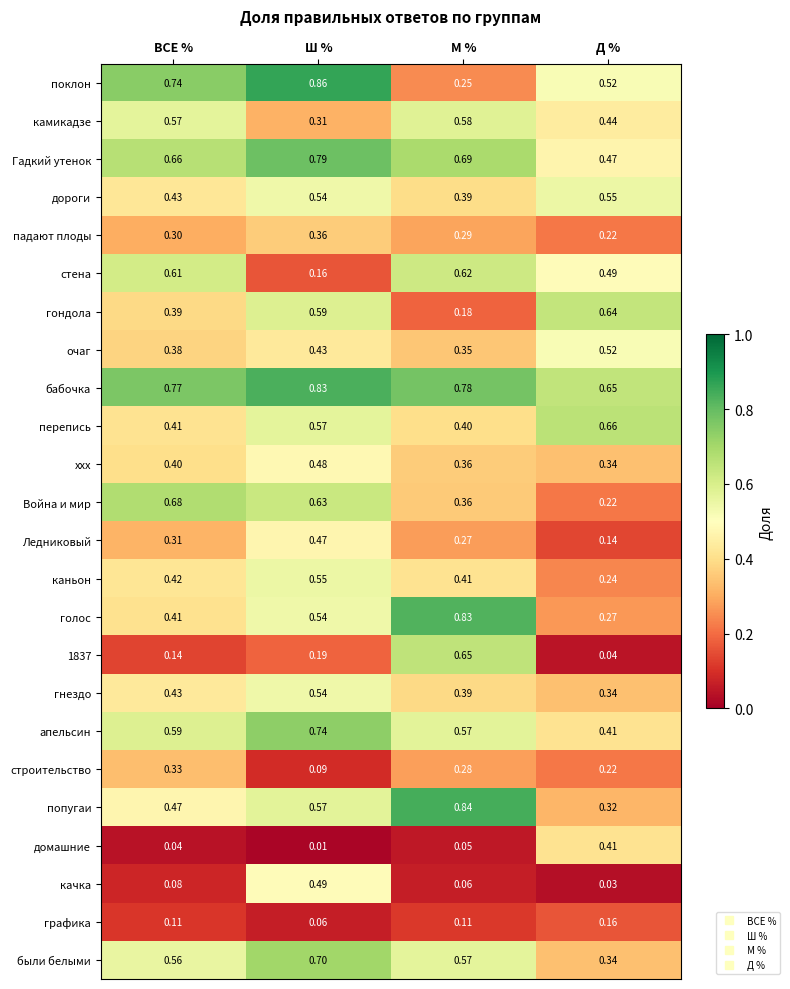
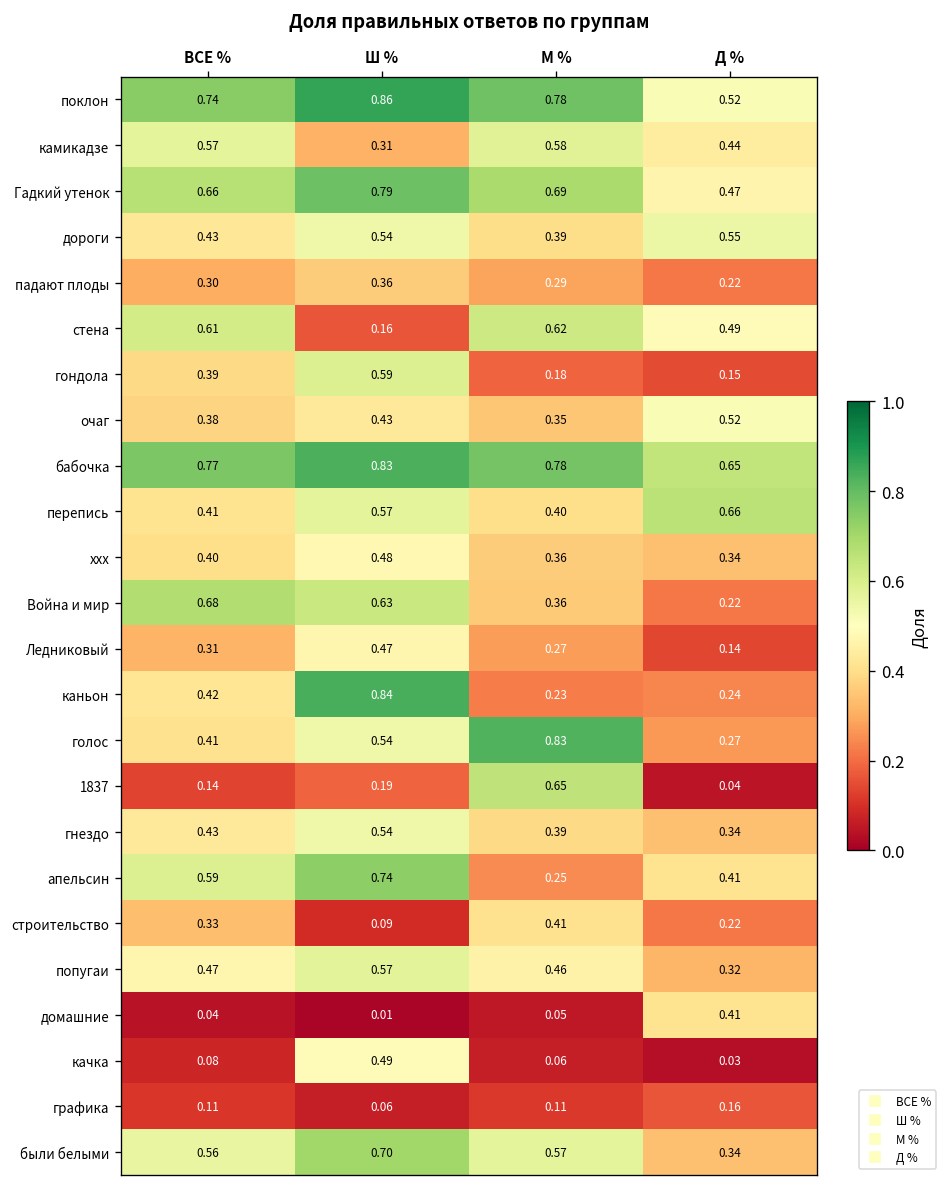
  {
    "поклон": {
      "ВСЕ %": 0.74,
      "Ш %": 0.86,
-     "М %": 0.25,
+     "М %": 0.78,
      "Д %": 0.52
    },
    "камикадзе": {
      "ВСЕ %": 0.57,
      "Ш %": 0.31,
      "М %": 0.58,
      "Д %": 0.44
    },
    "Гадкий утенок": {
      "ВСЕ %": 0.66,
      "Ш %": 0.79,
      "М %": 0.69,
      "Д %": 0.47
    },
    "дороги": {
      "ВСЕ %": 0.43,
      "Ш %": 0.54,
      "М %": 0.39,
      "Д %": 0.55
    },
    "падают плоды": {
      "ВСЕ %": 0.30,
      "Ш %": 0.36,
      "М %": 0.29,
      "Д %": 0.22
    },
    "стена": {
      "ВСЕ %": 0.61,
      "Ш %": 0.16,
      "М %": 0.62,
      "Д %": 0.49
    },
    "гондола": {
      "ВСЕ %": 0.39,
      "Ш %": 0.59,
      "М %": 0.18,
-     "Д %": 0.64
+     "Д %": 0.15
    },
    "очаг": {
      "ВСЕ %": 0.38,
      "Ш %": 0.43,
      "М %": 0.35,
      "Д %": 0.52
    },
    "бабочка": {
      "ВСЕ %": 0.77,
      "Ш %": 0.83,
      "М %": 0.78,
      "Д %": 0.65
    },
    "перепись": {
      "ВСЕ %": 0.41,
      "Ш %": 0.57,
      "М %": 0.40,
      "Д %": 0.66
    },
    "xxx": {
      "ВСЕ %": 0.40,
      "Ш %": 0.48,
      "М %": 0.36,
      "Д %": 0.34
    },
    "Война и мир": {
      "ВСЕ %": 0.68,
      "Ш %": 0.63,
      "М %": 0.36,
      "Д %": 0.22
    },
    "Ледниковый": {
      "ВСЕ %": 0.31,
      "Ш %": 0.47,
      "М %": 0.27,
      "Д %": 0.14
    },
    "каньон": {
      "ВСЕ %": 0.42,
-     "Ш %": 0.55,
-     "М %": 0.41,
+     "Ш %": 0.84,
+     "М %": 0.23,
      "Д %": 0.24
    },
    "голос": {
      "ВСЕ %": 0.41,
      "Ш %": 0.54,
      "М %": 0.83,
      "Д %": 0.27
    },
    "1837": {
      "ВСЕ %": 0.14,
      "Ш %": 0.19,
      "М %": 0.65,
      "Д %": 0.04
    },
    "гнездо": {
      "ВСЕ %": 0.43,
      "Ш %": 0.54,
      "М %": 0.39,
      "Д %": 0.34
    },
    "апельсин": {
      "ВСЕ %": 0.59,
      "Ш %": 0.74,
-     "М %": 0.57,
+     "М %": 0.25,
      "Д %": 0.41
    },
    "строительство": {
      "ВСЕ %": 0.33,
      "Ш %": 0.09,
-     "М %": 0.28,
+     "М %": 0.41,
      "Д %": 0.22
    },
    "попугаи": {
      "ВСЕ %": 0.47,
      "Ш %": 0.57,
-     "М %": 0.84,
+     "М %": 0.46,
      "Д %": 0.32
    },
    "домашние": {
      "ВСЕ %": 0.04,
      "Ш %": 0.01,
      "М %": 0.05,
      "Д %": 0.41
    },
    "качка": {
      "ВСЕ %": 0.08,
      "Ш %": 0.49,
      "М %": 0.06,
      "Д %": 0.03
    },
    "графика": {
      "ВСЕ %": 0.11,
      "Ш %": 0.06,
      "М %": 0.11,
      "Д %": 0.16
    },
    "были белыми": {
      "ВСЕ %": 0.56,
      "Ш %": 0.70,
      "М %": 0.57,
      "Д %": 0.34
    }
  }
